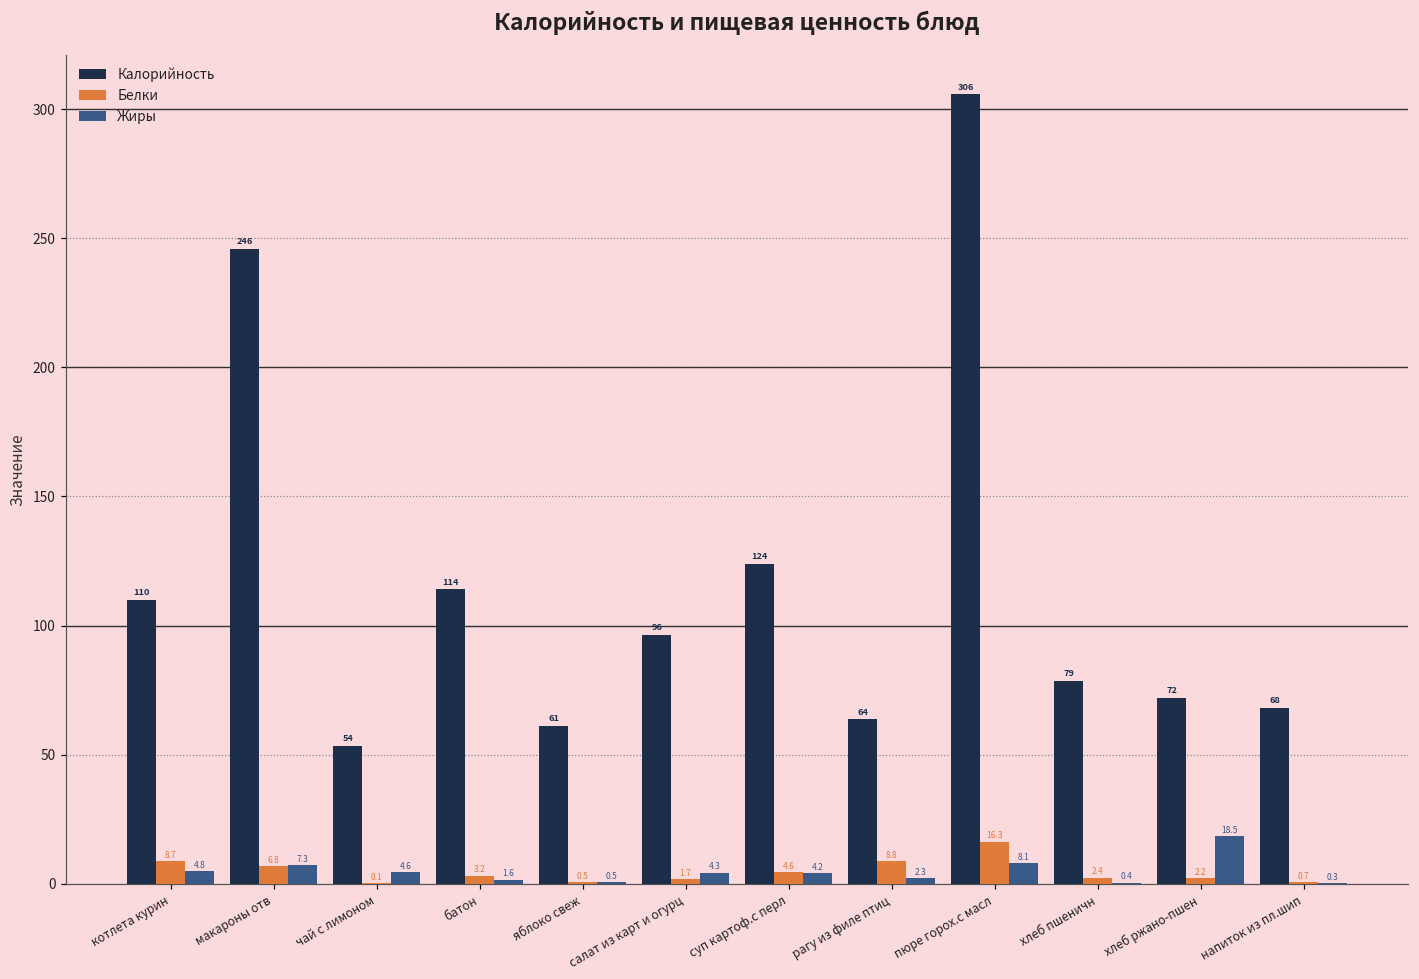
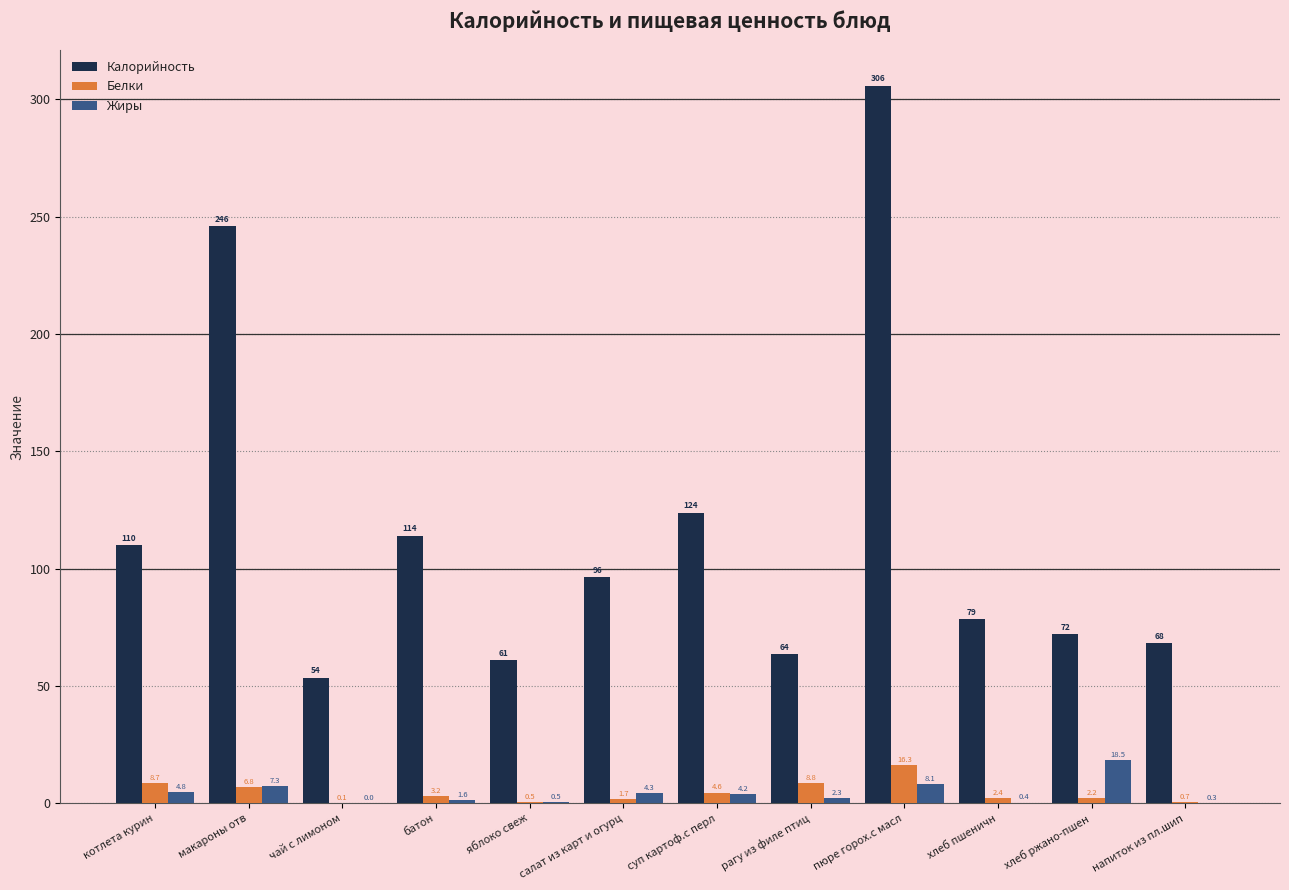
  {
    "Калорийность": {
      "котлета курин": 110,
      "макароны отв": 246,
      "чай с лимоном": 54,
      "батон": 114,
      "яблоко свеж": 61,
      "салат из карт и огурц": 96,
      "суп картоф.с перл": 124,
      "рагу из филе птиц": 64,
      "пюре горох.с масл": 306,
      "хлеб пшеничн": 79,
      "хлеб ржано-пшен": 72,
      "напиток из пл.шип": 68
    },
    "Белки": {
      "котлета курин": 8.7,
      "макароны отв": 6.8,
      "чай с лимоном": 0.1,
      "батон": 3.2,
      "яблоко свеж": 0.5,
      "салат из карт и огурц": 1.7,
      "суп картоф.с перл": 4.6,
      "рагу из филе птиц": 8.8,
      "пюре горох.с масл": 16.3,
      "хлеб пшеничн": 2.4,
      "хлеб ржано-пшен": 2.2,
      "напиток из пл.шип": 0.7
    },
    "Жиры": {
      "котлета курин": 4.8,
      "макароны отв": 7.3,
-     "чай с лимоном": 4.6,
+     "чай с лимоном": 0.0,
      "батон": 1.6,
      "яблоко свеж": 0.5,
      "салат из карт и огурц": 4.3,
      "суп картоф.с перл": 4.2,
      "рагу из филе птиц": 2.3,
      "пюре горох.с масл": 8.1,
      "хлеб пшеничн": 0.4,
      "хлеб ржано-пшен": 18.5,
      "напиток из пл.шип": 0.3
    }
  }
